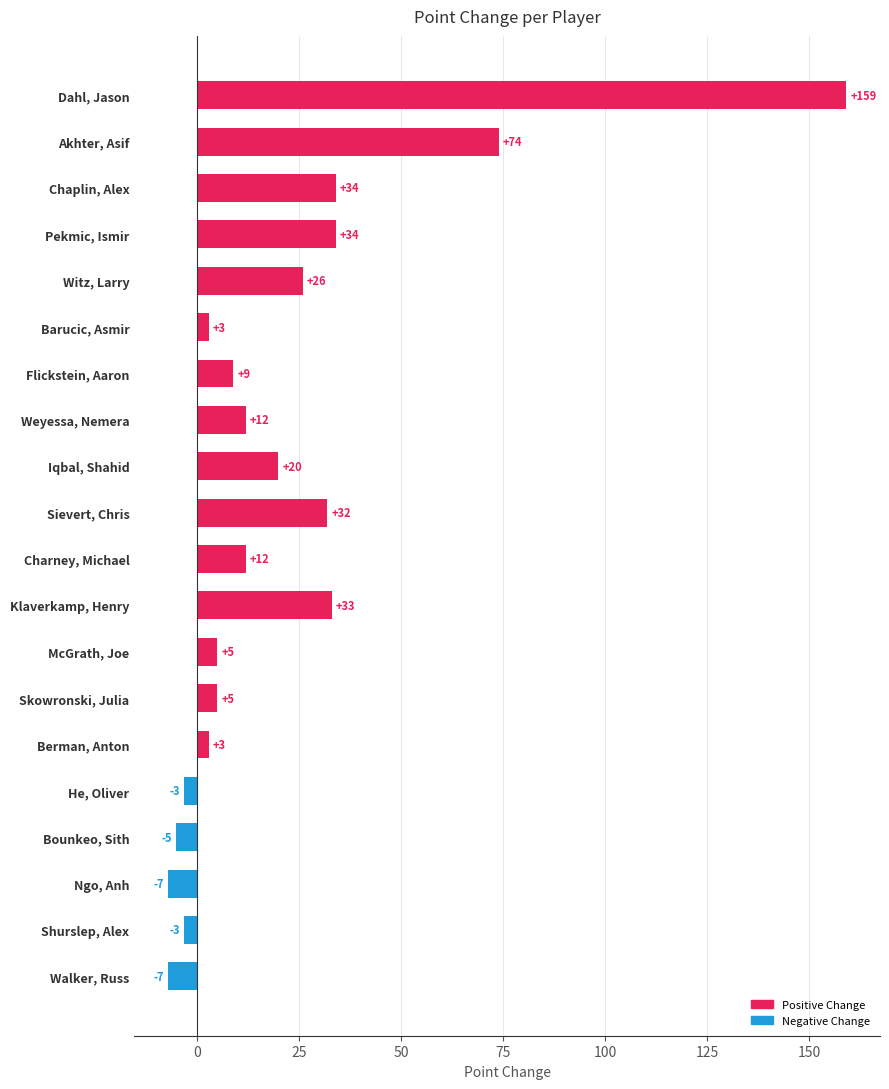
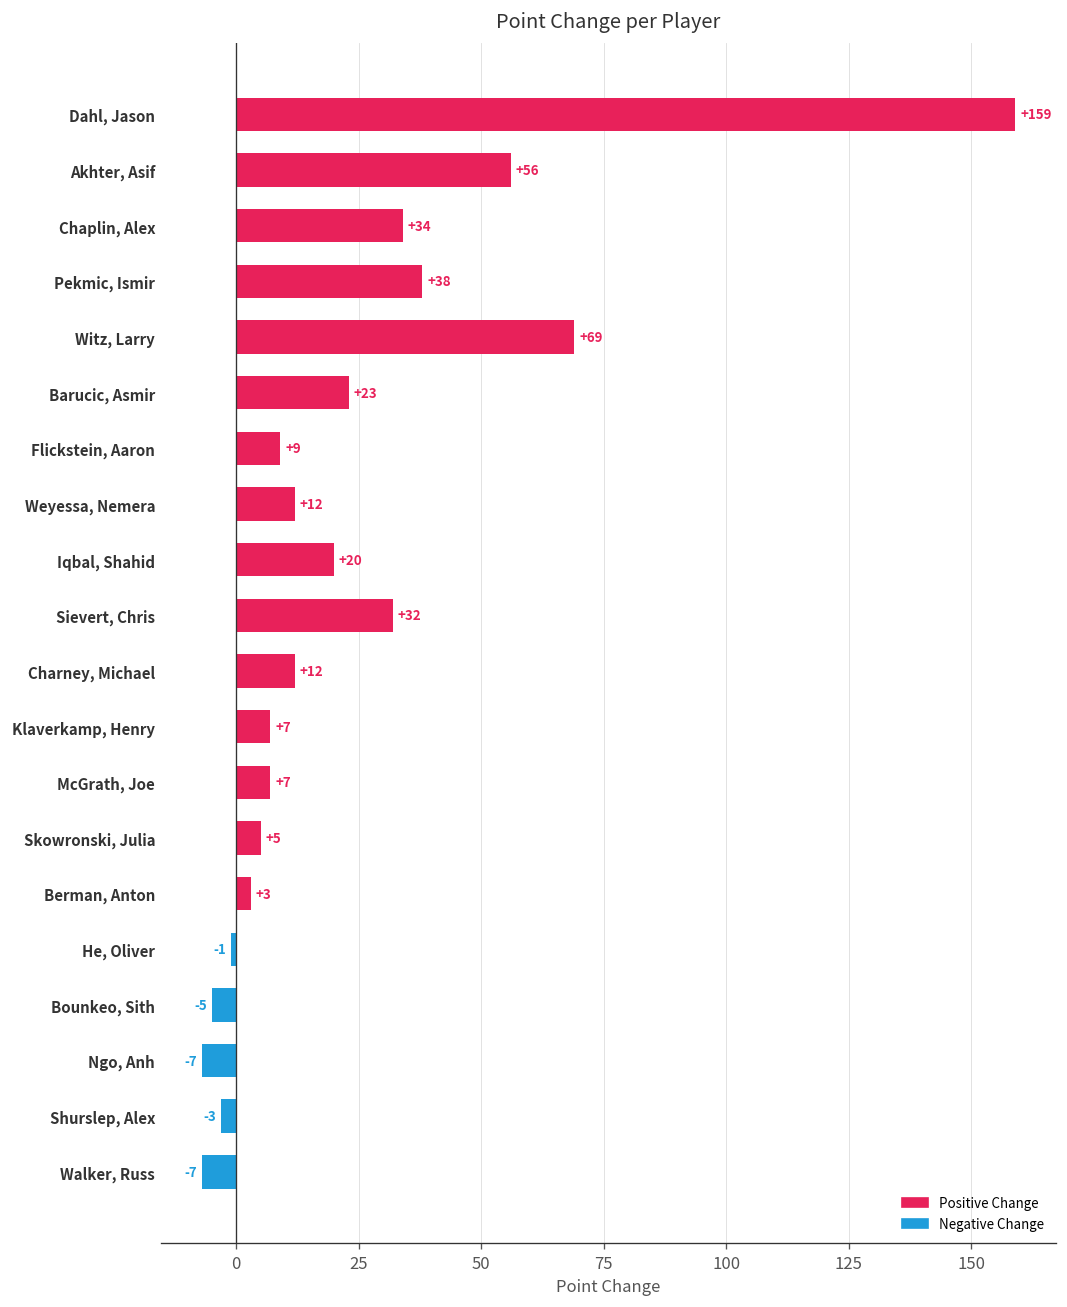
  {
    "Dahl, Jason": "+159",
-   "Akhter, Asif": "+74",
+   "Akhter, Asif": "+56",
    "Chaplin, Alex": "+34",
-   "Pekmic, Ismir": "+34",
-   "Witz, Larry": "+26",
-   "Barucic, Asmir": "+3",
+   "Pekmic, Ismir": "+38",
+   "Witz, Larry": "+69",
+   "Barucic, Asmir": "+23",
    "Flickstein, Aaron": "+9",
    "Weyessa, Nemera": "+12",
    "Iqbal, Shahid": "+20",
    "Sievert, Chris": "+32",
    "Charney, Michael": "+12",
-   "Klaverkamp, Henry": "+33",
-   "McGrath, Joe": "+5",
+   "Klaverkamp, Henry": "+7",
+   "McGrath, Joe": "+7",
    "Skowronski, Julia": "+5",
    "Berman, Anton": "+3",
-   "He, Oliver": "-3",
+   "He, Oliver": "-1",
    "Bounkeo, Sith": "-5",
    "Ngo, Anh": "-7",
    "Shurslep, Alex": "-3",
    "Walker, Russ": "-7"
  }
